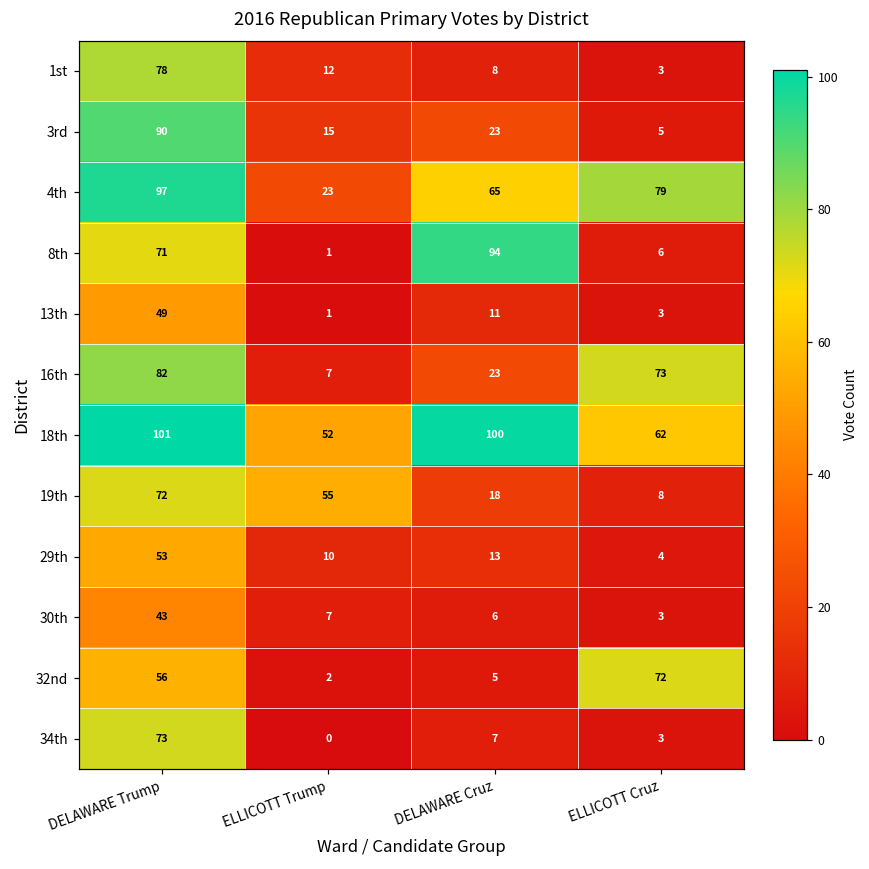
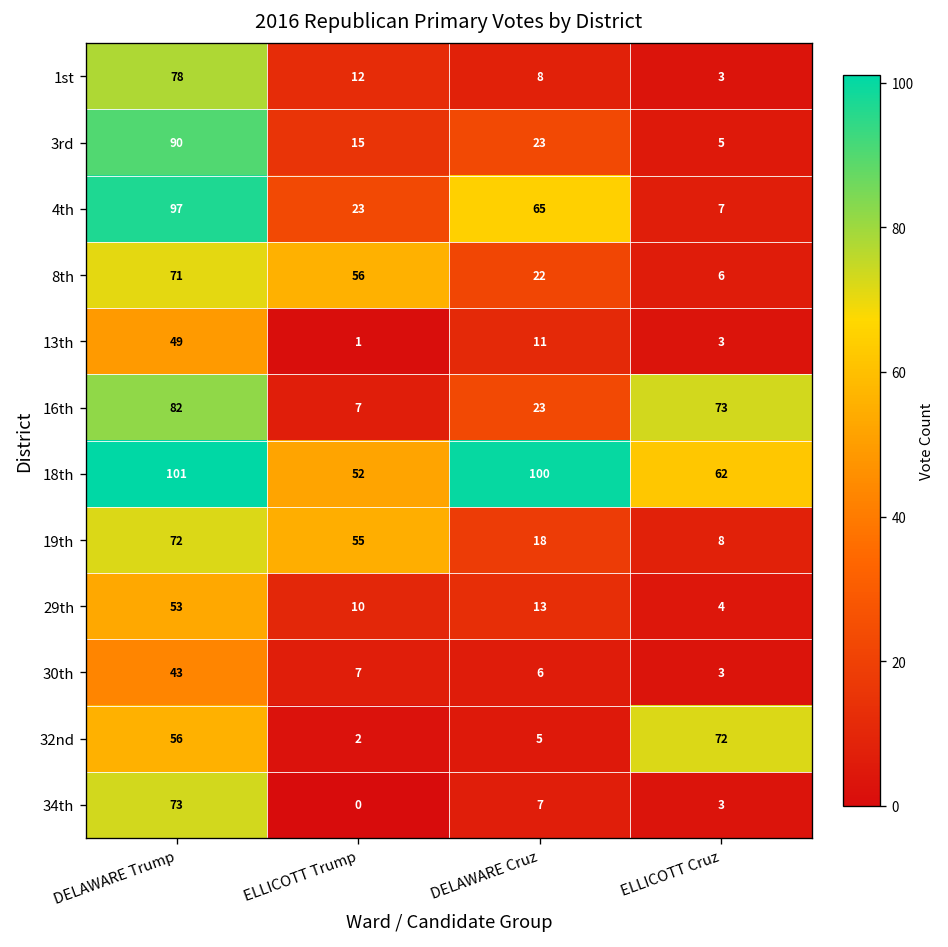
  {
    "1st": {
      "DELAWARE Trump": 78,
      "ELLICOTT Trump": 12,
      "DELAWARE Cruz": 8,
      "ELLICOTT Cruz": 3
    },
    "3rd": {
      "DELAWARE Trump": 90,
      "ELLICOTT Trump": 15,
      "DELAWARE Cruz": 23,
      "ELLICOTT Cruz": 5
    },
    "4th": {
      "DELAWARE Trump": 97,
      "ELLICOTT Trump": 23,
      "DELAWARE Cruz": 65,
-     "ELLICOTT Cruz": 79
+     "ELLICOTT Cruz": 7
    },
    "8th": {
      "DELAWARE Trump": 71,
-     "ELLICOTT Trump": 1,
-     "DELAWARE Cruz": 94,
+     "ELLICOTT Trump": 56,
+     "DELAWARE Cruz": 22,
      "ELLICOTT Cruz": 6
    },
    "13th": {
      "DELAWARE Trump": 49,
      "ELLICOTT Trump": 1,
      "DELAWARE Cruz": 11,
      "ELLICOTT Cruz": 3
    },
    "16th": {
      "DELAWARE Trump": 82,
      "ELLICOTT Trump": 7,
      "DELAWARE Cruz": 23,
      "ELLICOTT Cruz": 73
    },
    "18th": {
      "DELAWARE Trump": 101,
      "ELLICOTT Trump": 52,
      "DELAWARE Cruz": 100,
      "ELLICOTT Cruz": 62
    },
    "19th": {
      "DELAWARE Trump": 72,
      "ELLICOTT Trump": 55,
      "DELAWARE Cruz": 18,
      "ELLICOTT Cruz": 8
    },
    "29th": {
      "DELAWARE Trump": 53,
      "ELLICOTT Trump": 10,
      "DELAWARE Cruz": 13,
      "ELLICOTT Cruz": 4
    },
    "30th": {
      "DELAWARE Trump": 43,
      "ELLICOTT Trump": 7,
      "DELAWARE Cruz": 6,
      "ELLICOTT Cruz": 3
    },
    "32nd": {
      "DELAWARE Trump": 56,
      "ELLICOTT Trump": 2,
      "DELAWARE Cruz": 5,
      "ELLICOTT Cruz": 72
    },
    "34th": {
      "DELAWARE Trump": 73,
      "ELLICOTT Trump": 0,
      "DELAWARE Cruz": 7,
      "ELLICOTT Cruz": 3
    }
  }
